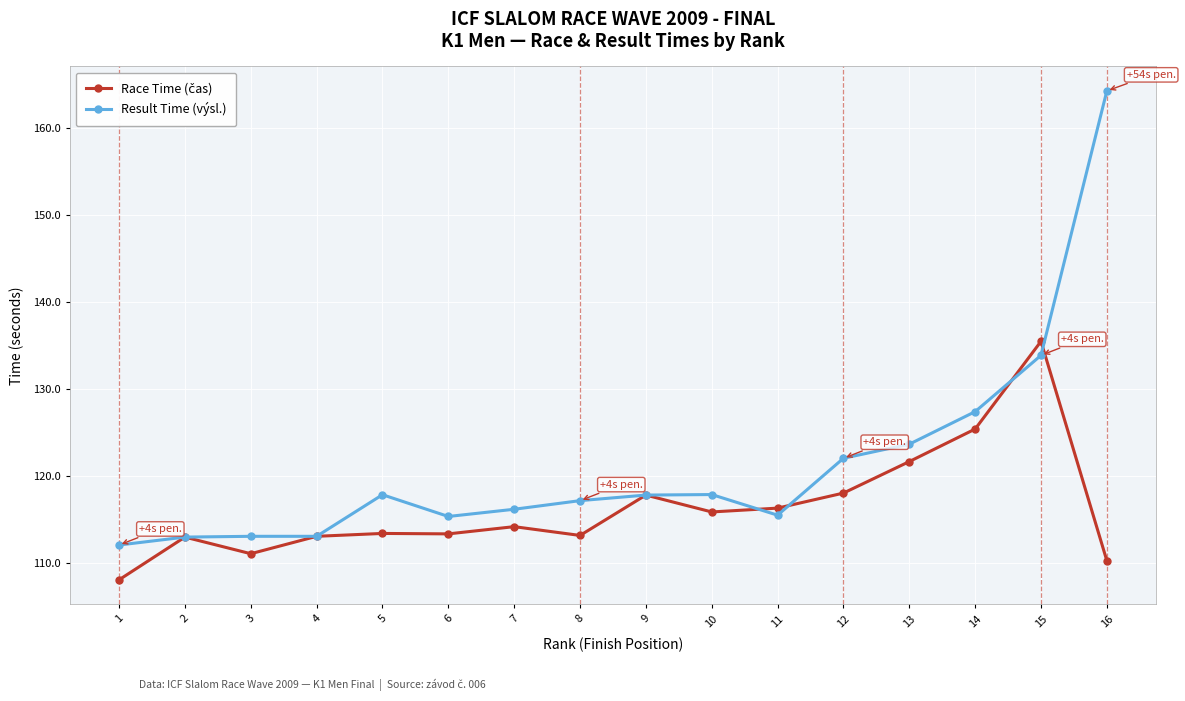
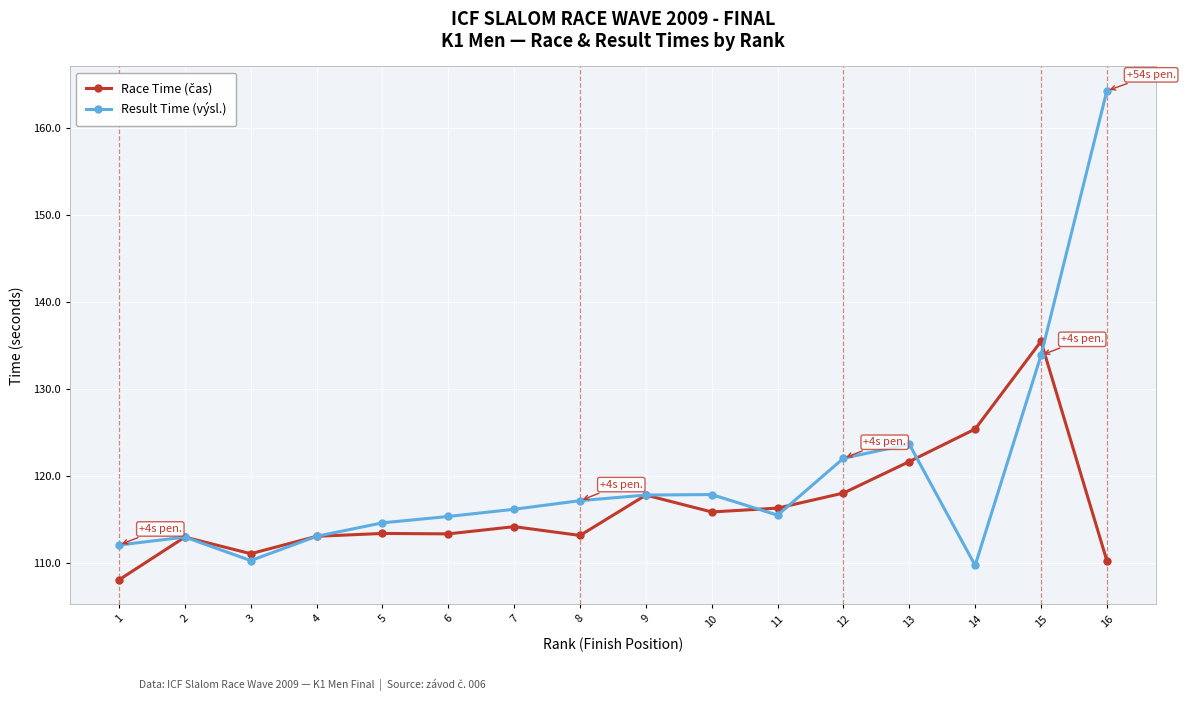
  {
    "Race Time (čas)": {
      "1": 108,
      "3": 111,
      "5": 113,
      "6": 113,
      "7": 114,
      "8": 113,
      "10": 116,
      "11": 116,
      "12": 118,
      "13": 122,
      "14": 125,
      "16": 110
    },
    "Result Time (výsl.)": {
      "1": 112,
-     "3": 113,
-     "5": 118,
+     "3": 110,
+     "5": 115,
      "6": 115,
      "7": 116,
      "8": 117,
      "10": 118,
      "11": 116,
      "12": 122,
-     "14": 127
+     "14": 110
    }
  }
